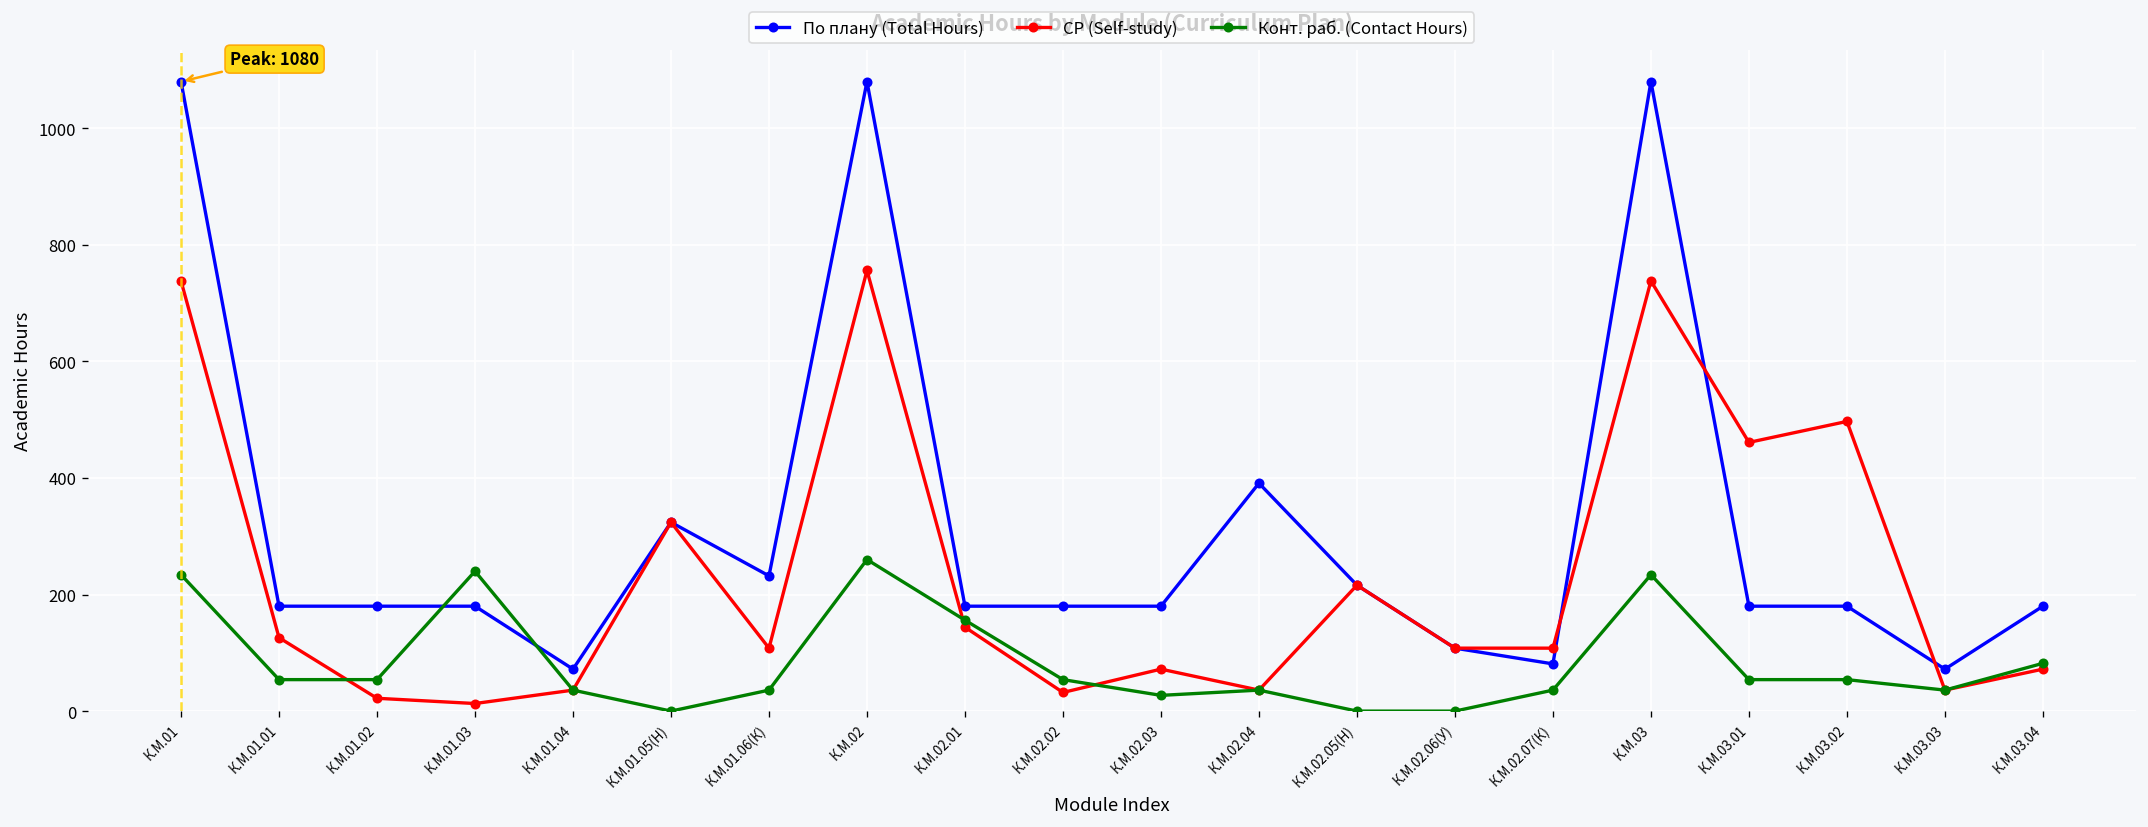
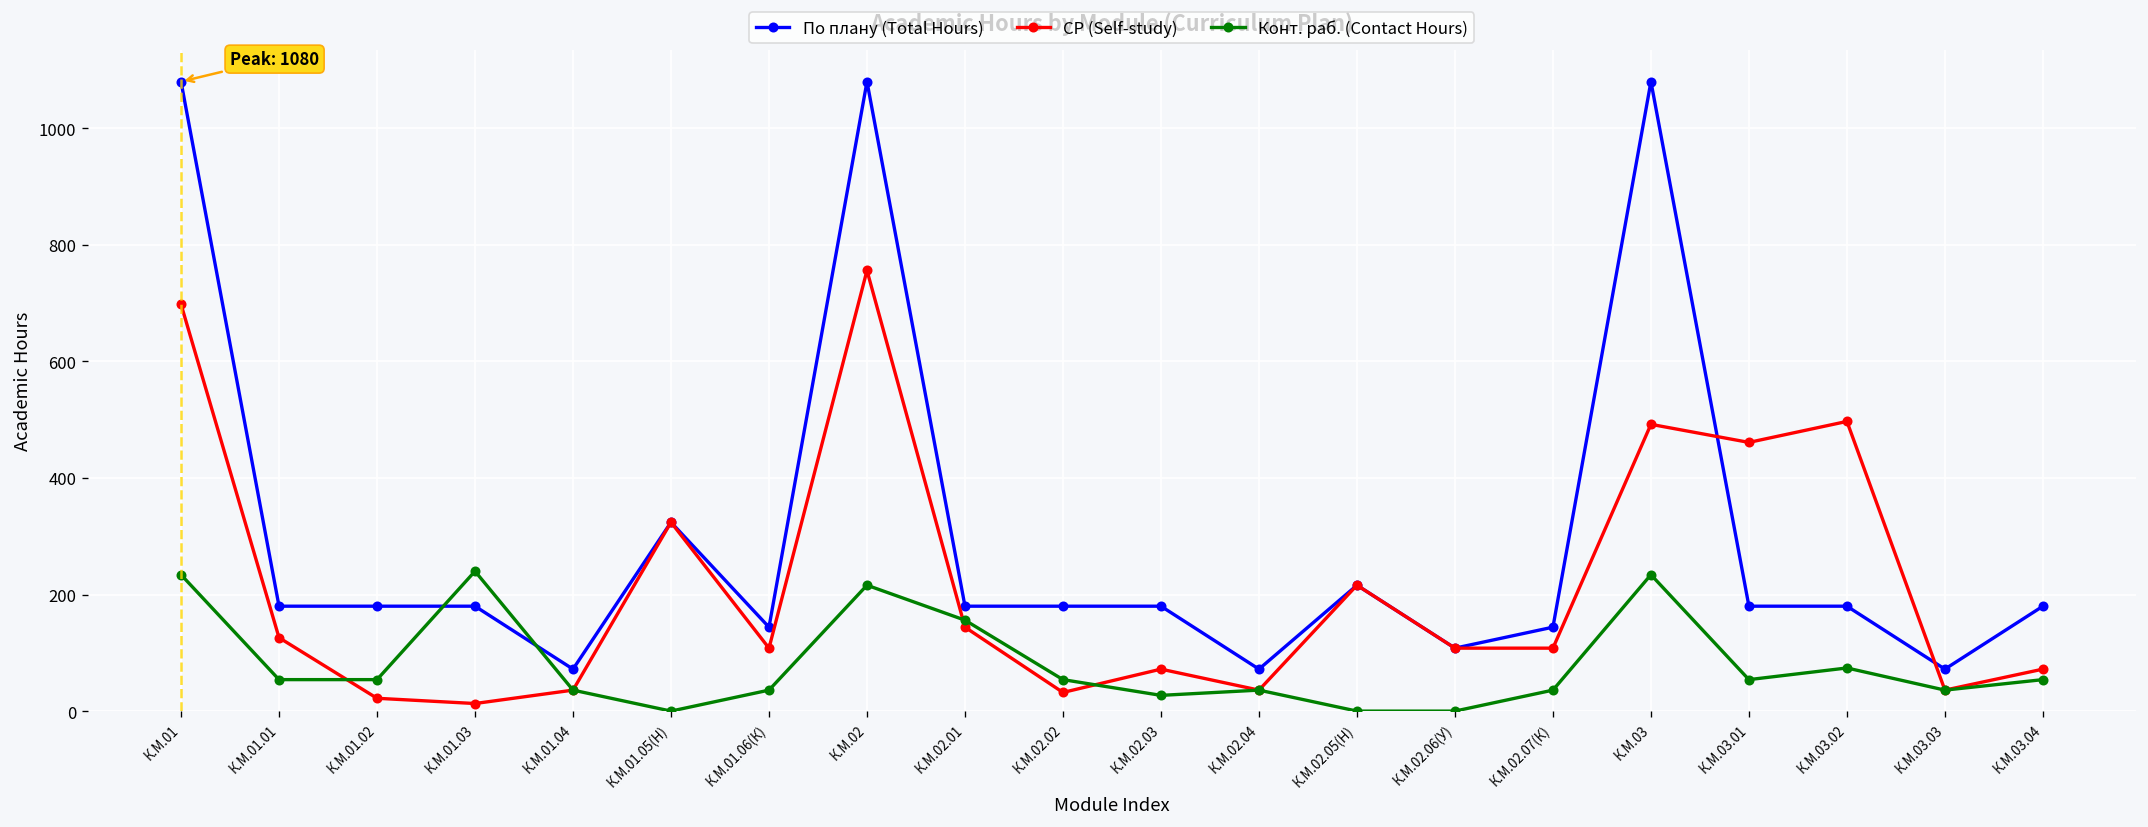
  {
    "По плану (Total Hours)": {
      "К.М.01.01": 180,
      "К.М.01.02": 180,
      "К.М.01.03": 180,
      "К.М.01.04": 70,
-     "К.М.01.06(К)": 230,
+     "К.М.01.06(К)": 140,
      "К.М.02": 1080,
      "К.М.02.01": 180,
      "К.М.02.02": 180,
      "К.М.02.03": 180,
-     "К.М.02.04": 390,
-     "К.М.02.07(К)": 80,
+     "К.М.02.04": 70,
+     "К.М.02.07(К)": 140,
      "К.М.03": 1080,
      "К.М.03.01": 180,
      "К.М.03.02": 180,
      "К.М.03.03": 70,
      "К.М.03.04": 180
    },
    "СР (Self-study)": {
-     "К.М.01": 740,
+     "К.М.01": 700,
      "К.М.01.01": 130,
      "К.М.01.02": 20,
      "К.М.01.03": 10,
      "К.М.01.06(К)": 110,
      "К.М.02": 760,
      "К.М.02.01": 140,
      "К.М.02.02": 30,
      "К.М.02.03": 70,
      "К.М.02.07(К)": 110,
-     "К.М.03": 740,
+     "К.М.03": 490,
      "К.М.03.01": 460,
      "К.М.03.02": 500,
      "К.М.03.04": 70
    },
    "Конт. раб. (Contact Hours)": {
      "К.М.01": 230,
      "К.М.01.01": 50,
      "К.М.01.02": 50,
      "К.М.01.03": 240,
      "К.М.01.05(Н)": 0,
      "К.М.01.06(К)": 40,
-     "К.М.02": 260,
+     "К.М.02": 220,
      "К.М.02.01": 160,
      "К.М.02.02": 50,
      "К.М.02.03": 30,
      "К.М.02.05(Н)": 0,
      "К.М.02.06(У)": 0,
      "К.М.02.07(К)": 40,
      "К.М.03": 230,
      "К.М.03.01": 50,
-     "К.М.03.02": 50,
-     "К.М.03.04": 80
+     "К.М.03.02": 70,
+     "К.М.03.04": 50
    }
  }
